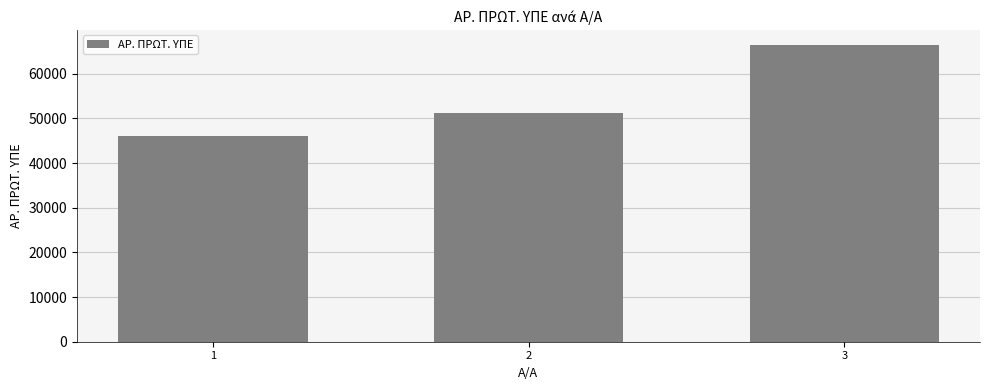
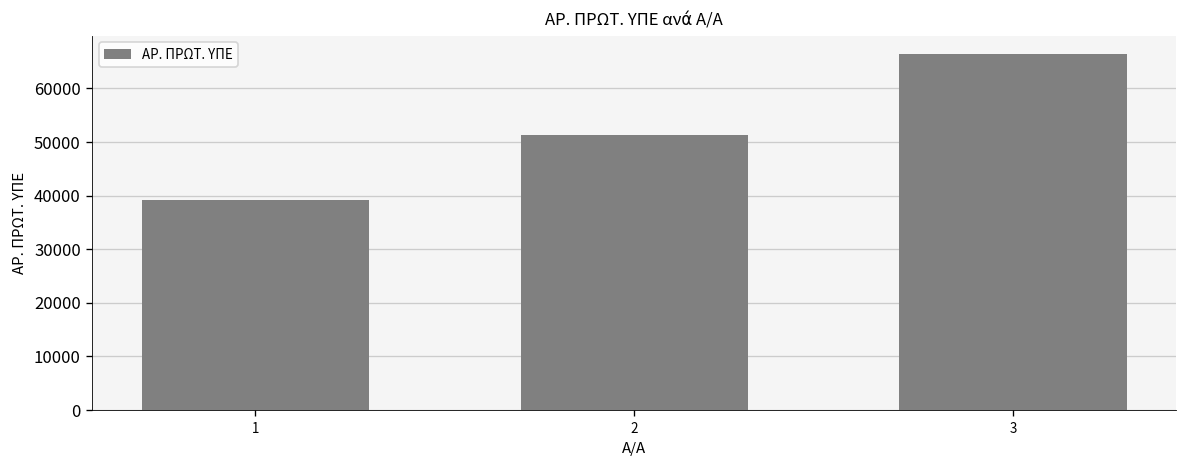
  {
-   "1": 46000,
+   "1": 39000,
    "2": 51000,
    "3": 66000
  }
